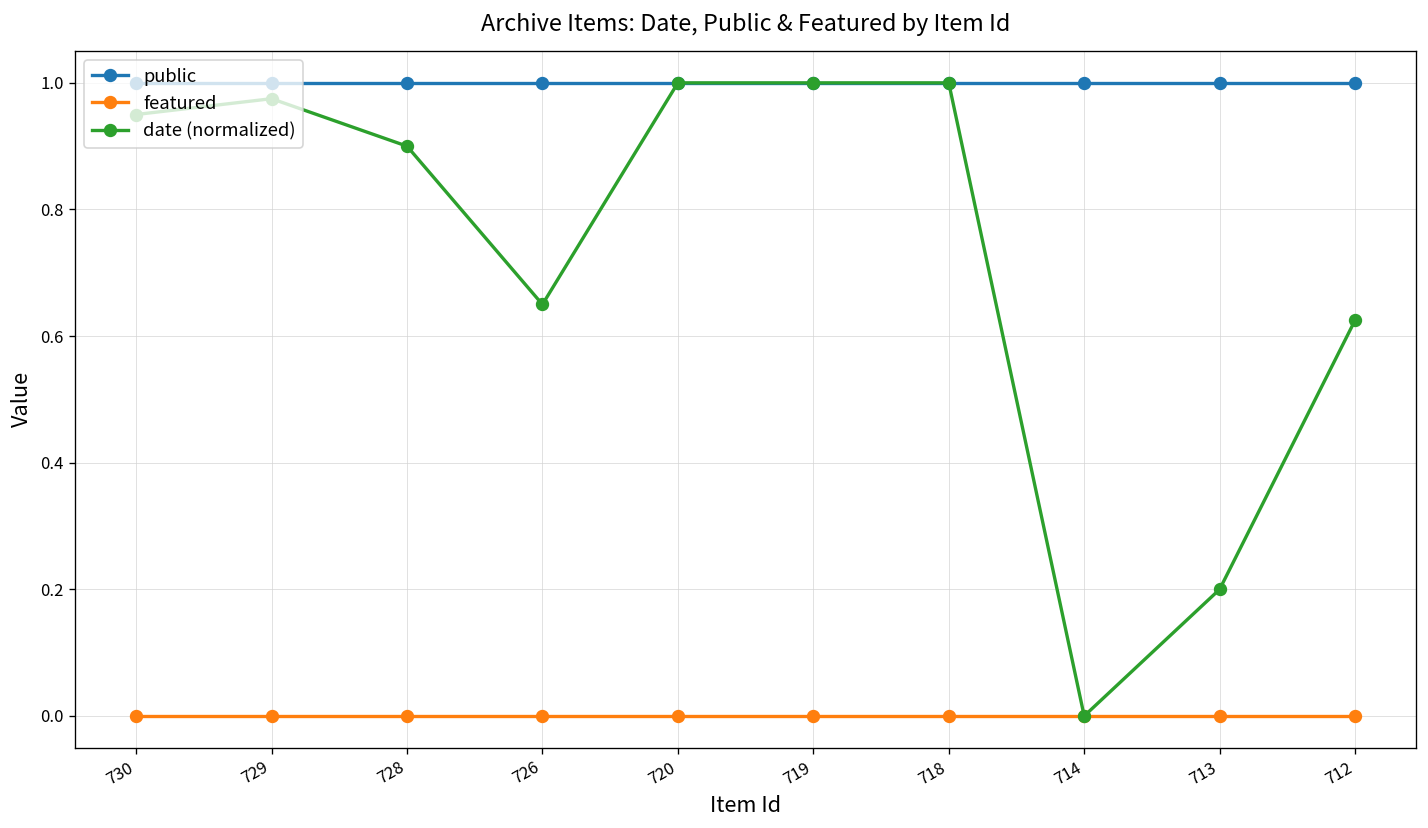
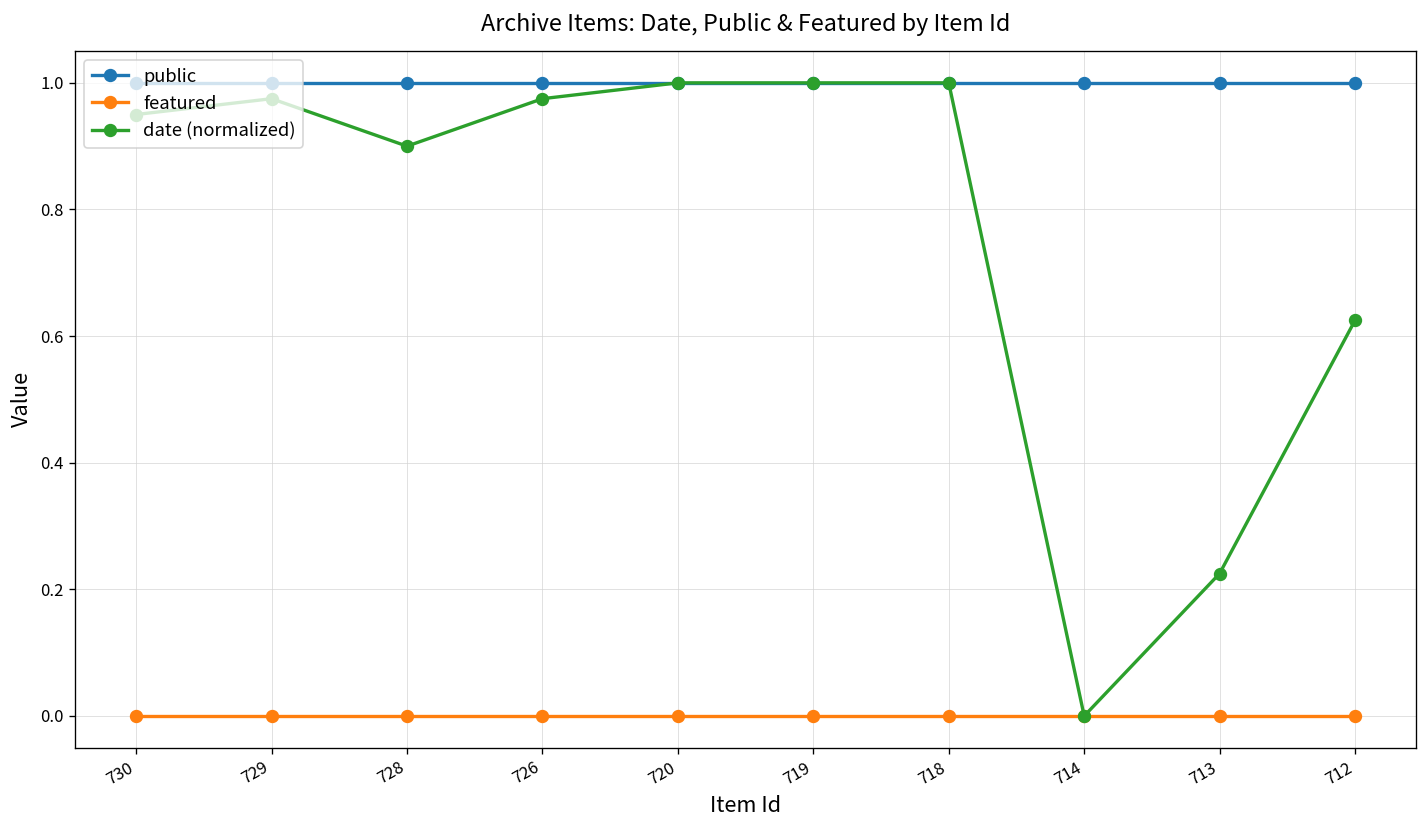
  {
    "public": {
      "728": 1.00,
      "726": 1.00,
      "714": 1.00,
      "713": 1.00,
      "712": 1.00
    },
    "featured": {
      "730": 0.00,
      "729": 0.00,
      "728": 0.00,
      "726": 0.00,
      "720": 0.00,
      "719": 0.00,
      "718": 0.00,
      "713": 0.00,
      "712": 0.00
    },
    "date (normalized)": {
      "728": 0.90,
-     "726": 0.65,
-     "713": 0.20,
+     "726": 0.98,
+     "713": 0.23,
      "712": 0.63
    }
  }
